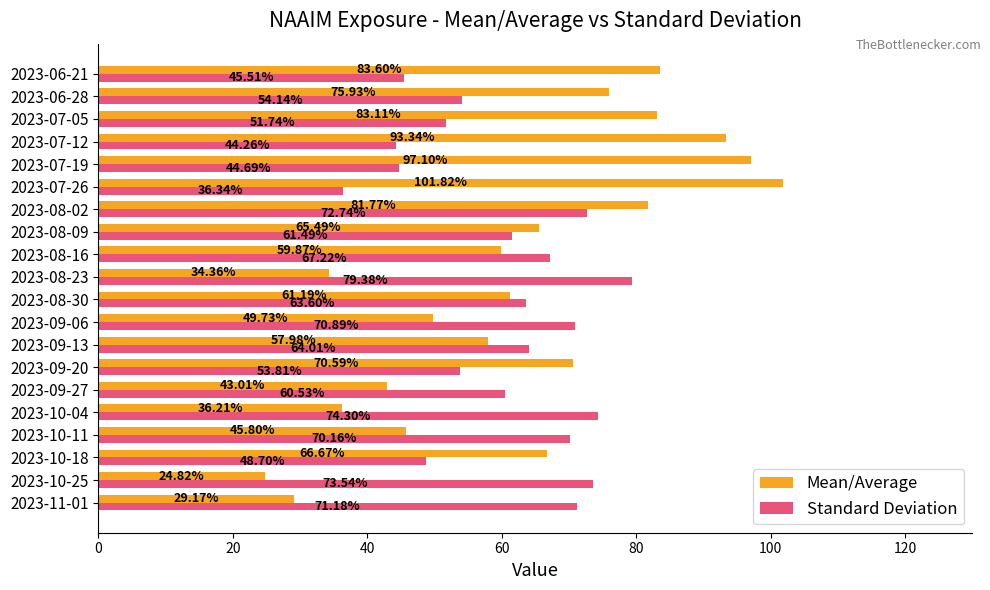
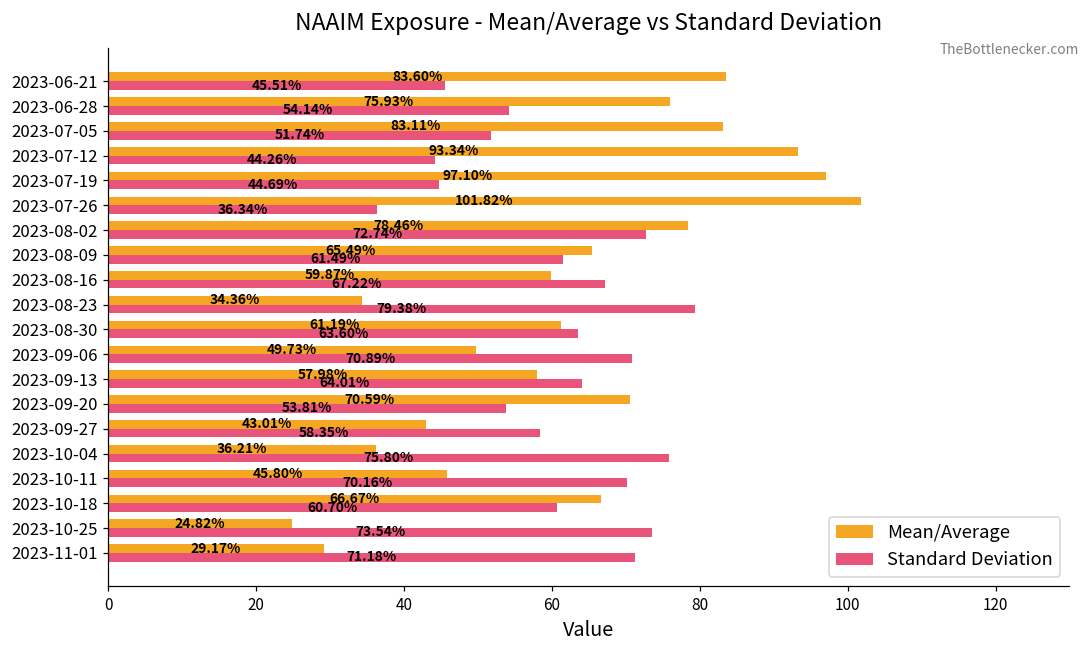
  {
    "Mean/Average": {
      "2023-06-21": "83.60%",
      "2023-06-28": "75.93%",
      "2023-07-05": "83.11%",
      "2023-07-12": "93.34%",
      "2023-07-19": "97.10%",
      "2023-07-26": "101.82%",
-     "2023-08-02": "81.77%",
+     "2023-08-02": "78.46%",
      "2023-08-23": "34.36%",
      "2023-09-06": "49.73%",
      "2023-09-20": "70.59%",
      "2023-09-27": "43.01%",
      "2023-10-04": "36.21%",
      "2023-10-11": "45.80%",
      "2023-10-25": "24.82%",
      "2023-11-01": "29.17%"
    },
    "Standard Deviation": {
      "2023-06-21": "45.51%",
      "2023-06-28": "54.14%",
      "2023-07-05": "51.74%",
      "2023-07-12": "44.26%",
      "2023-07-19": "44.69%",
      "2023-07-26": "36.34%",
      "2023-08-23": "79.38%",
      "2023-09-06": "70.89%",
      "2023-09-20": "53.81%",
-     "2023-09-27": "60.53%",
-     "2023-10-04": "74.30%",
+     "2023-09-27": "58.35%",
+     "2023-10-04": "75.80%",
      "2023-10-11": "70.16%",
-     "2023-10-18": "48.70%",
+     "2023-10-18": "60.70%",
      "2023-10-25": "73.54%",
      "2023-11-01": "71.18%"
    }
  }
